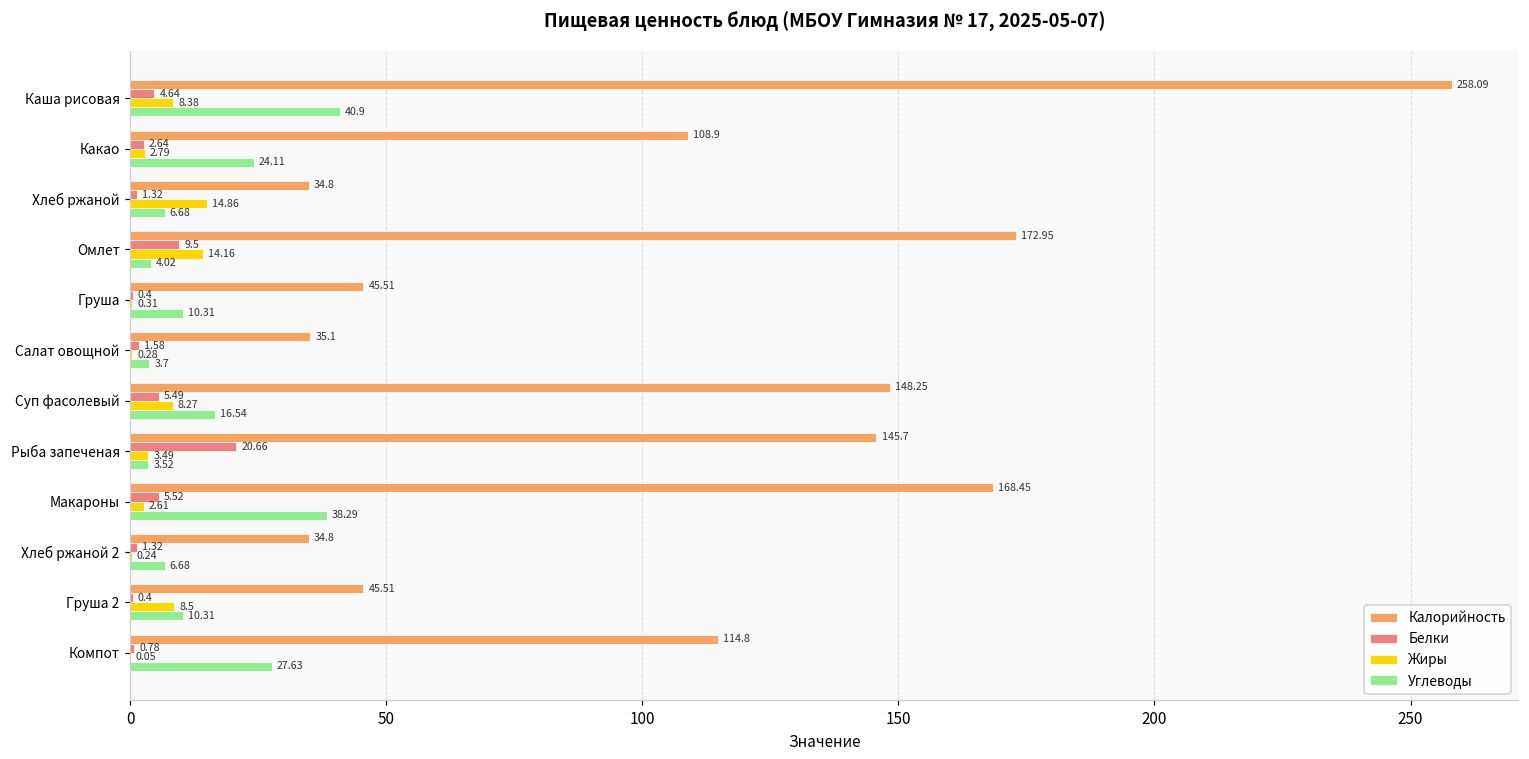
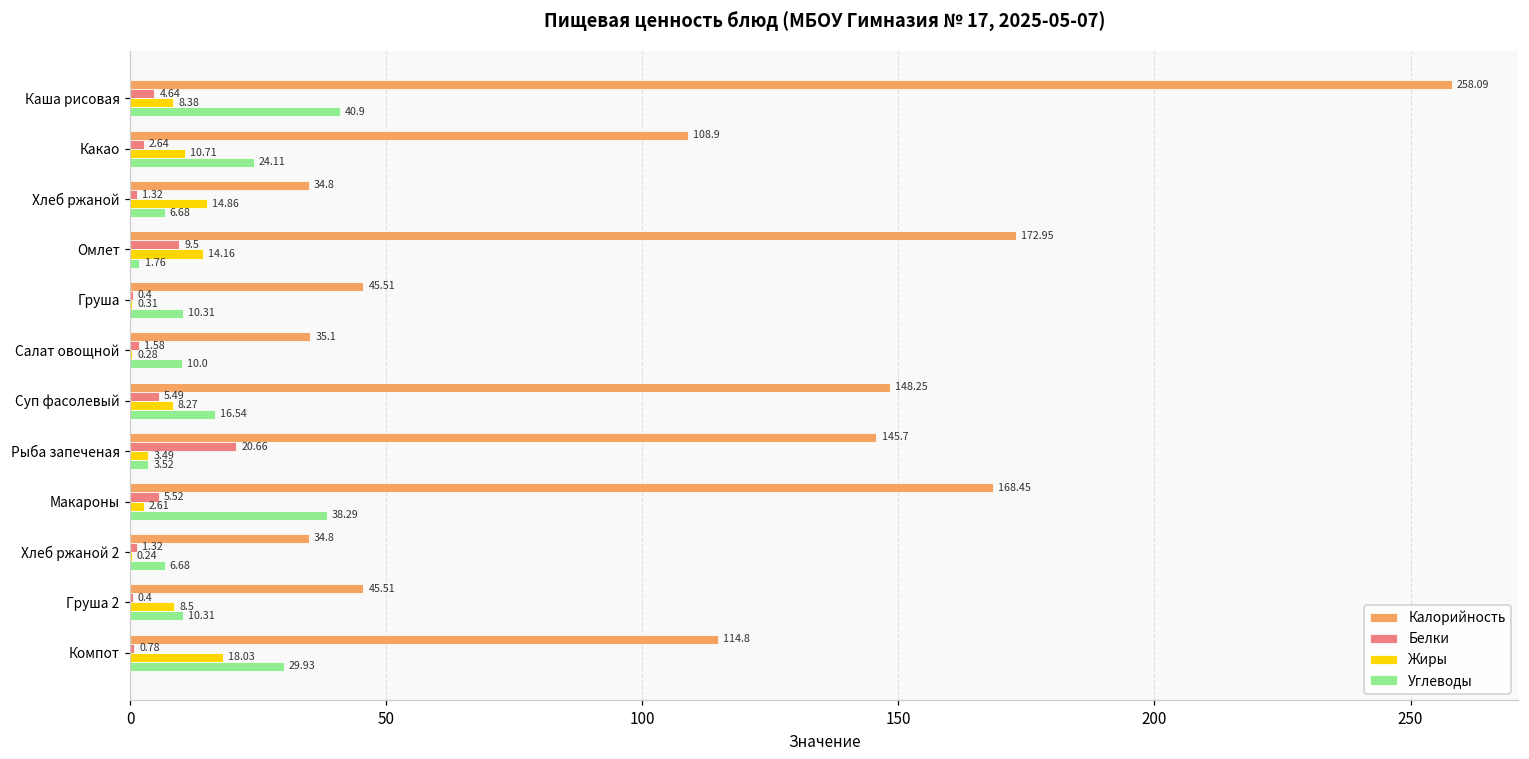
  {
    "Жиры": {
      "Каша рисовая": 8.38,
-     "Какао": 2.79,
+     "Какао": 10.71,
      "Хлеб ржаной": 14.86,
      "Омлет": 14.16,
      "Груша": 0.31,
      "Салат овощной": 0.28,
      "Суп фасолевый": 8.27,
      "Макароны": 2.61,
      "Хлеб ржаной 2": 0.24,
      "Груша 2": 8.5,
-     "Компот": 0.05
+     "Компот": 18.03
    },
    "Углеводы": {
      "Каша рисовая": 40.9,
      "Какао": 24.11,
      "Хлеб ржаной": 6.68,
-     "Омлет": 4.02,
+     "Омлет": 1.76,
      "Груша": 10.31,
-     "Салат овощной": 3.7,
+     "Салат овощной": 10.0,
      "Суп фасолевый": 16.54,
      "Макароны": 38.29,
      "Хлеб ржаной 2": 6.68,
      "Груша 2": 10.31,
-     "Компот": 27.63
+     "Компот": 29.93
    }
  }
